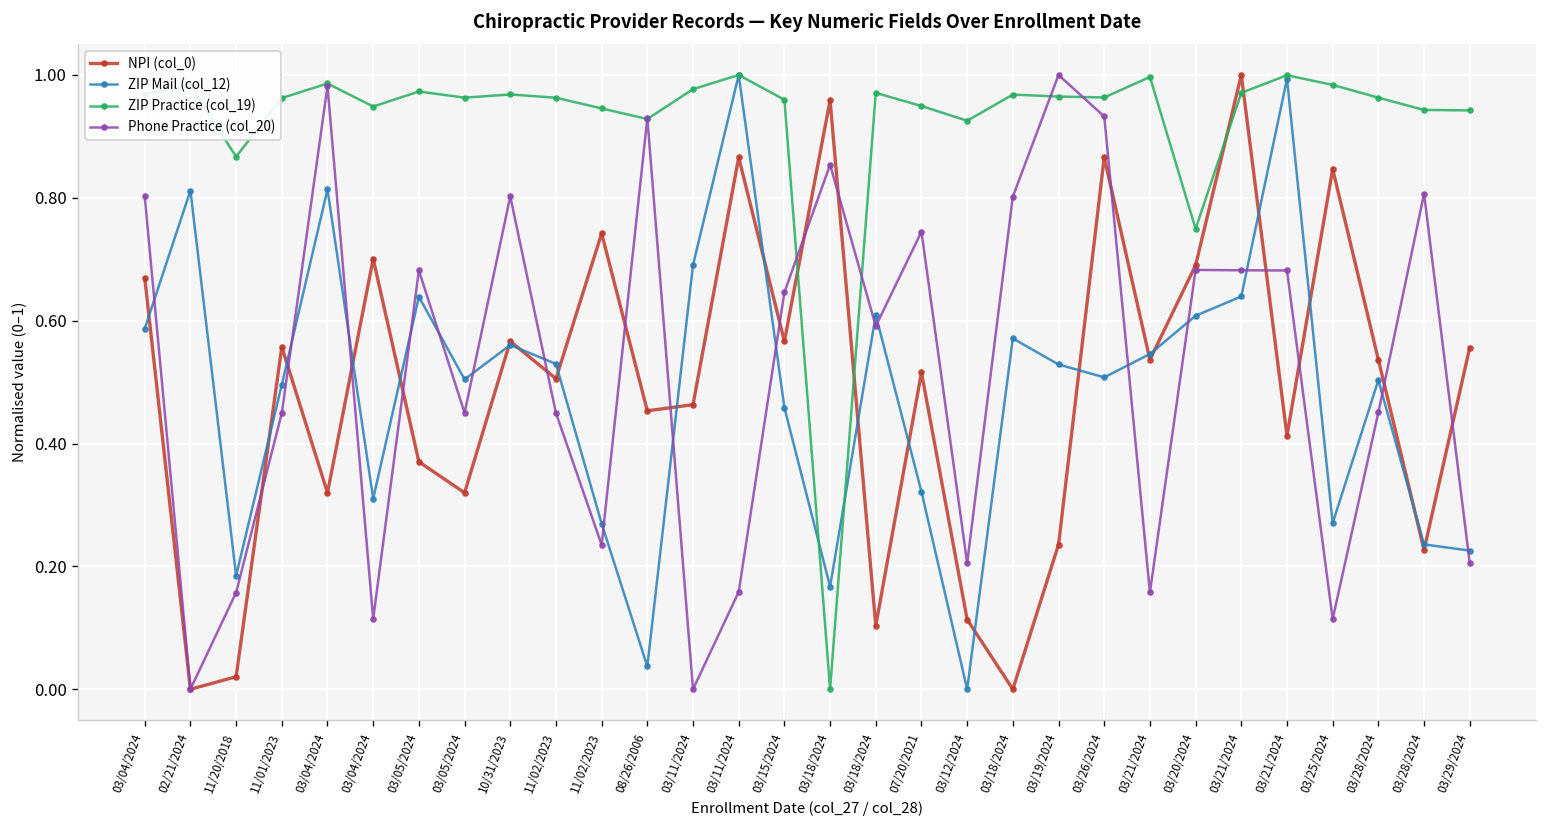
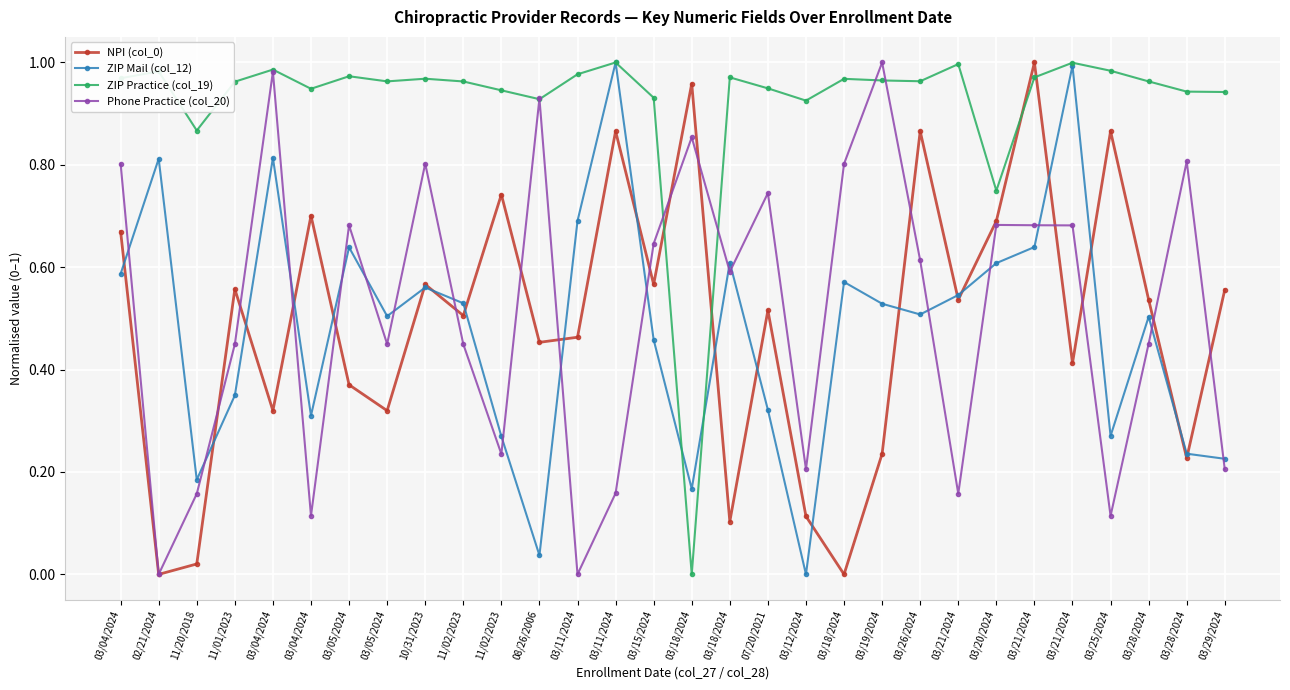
  {
    "NPI (col_0)": {
      "11/20/2018": 0.02,
      "11/01/2023": 0.56,
      "10/31/2023": 0.57,
      "08/26/2006": 0.45,
      "03/15/2024": 0.57,
      "07/20/2021": 0.52,
      "03/12/2024": 0.11,
      "03/19/2024": 0.24,
      "03/26/2024": 0.87,
      "03/20/2024": 0.69,
-     "03/25/2024": 0.85,
+     "03/25/2024": 0.87,
      "03/29/2024": 0.56
    },
    "ZIP Mail (col_12)": {
      "02/21/2024": 0.81,
      "11/20/2018": 0.18,
-     "11/01/2023": 0.50,
+     "11/01/2023": 0.35,
      "10/31/2023": 0.56,
      "08/26/2006": 0.04,
      "03/15/2024": 0.46,
      "07/20/2021": 0.32,
      "03/12/2024": 0.00,
      "03/19/2024": 0.53,
      "03/26/2024": 0.51,
      "03/20/2024": 0.61,
      "03/25/2024": 0.27,
      "03/29/2024": 0.23
    },
    "ZIP Practice (col_19)": {
      "11/20/2018": 0.87,
      "11/01/2023": 0.96,
      "10/31/2023": 0.97,
-     "03/15/2024": 0.96,
+     "03/15/2024": 0.93,
      "07/20/2021": 0.95,
      "03/12/2024": 0.93,
      "03/19/2024": 0.96,
      "03/26/2024": 0.96,
      "03/20/2024": 0.75,
      "03/25/2024": 0.98,
      "03/29/2024": 0.94
    },
    "Phone Practice (col_20)": {
      "11/20/2018": 0.16,
      "11/01/2023": 0.45,
      "10/31/2023": 0.80,
      "03/15/2024": 0.65,
      "07/20/2021": 0.74,
      "03/12/2024": 0.21,
      "03/19/2024": 1.00,
-     "03/26/2024": 0.93,
+     "03/26/2024": 0.61,
      "03/20/2024": 0.68,
      "03/25/2024": 0.11,
      "03/29/2024": 0.21
    }
  }
